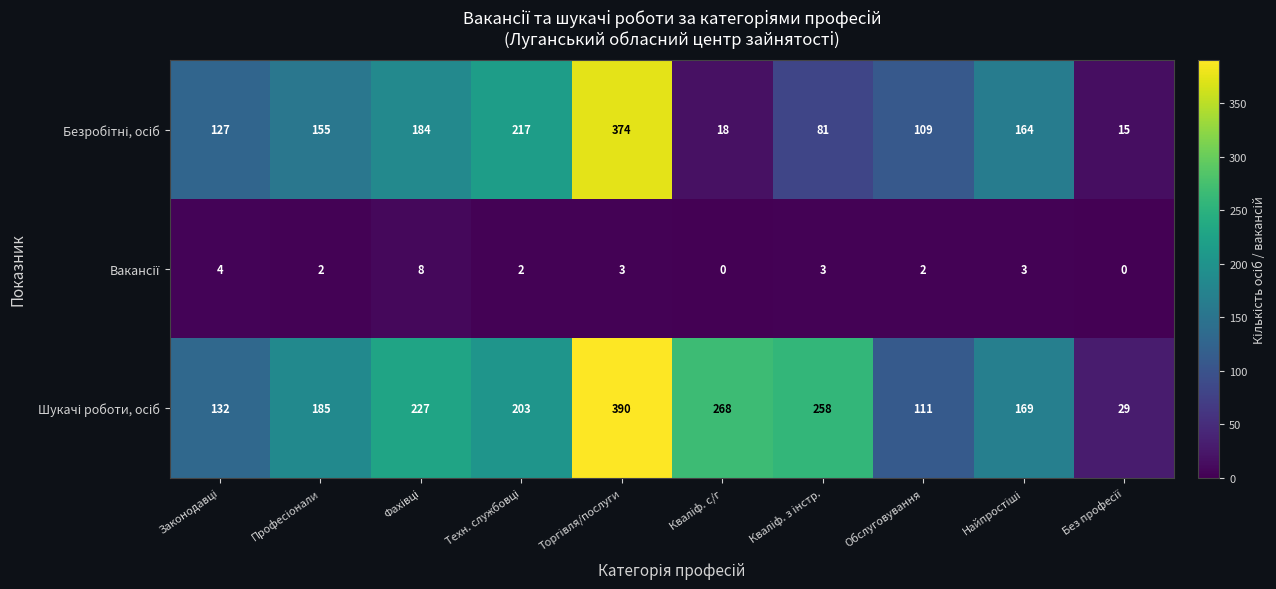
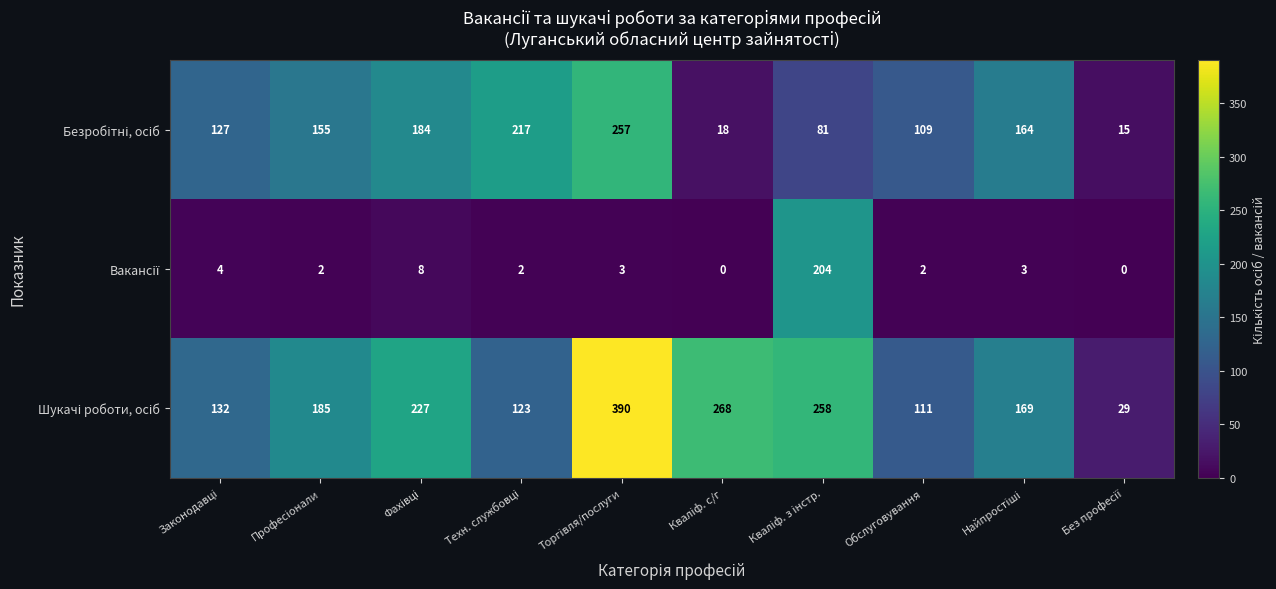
  {
    "Безробітні, осіб": {
      "Законодавці": 127,
      "Професіонали": 155,
      "Фахівці": 184,
      "Техн. службовці": 217,
-     "Торгівля/послуги": 374,
+     "Торгівля/послуги": 257,
      "Кваліф. с/г": 18,
      "Кваліф. з інстр.": 81,
      "Обслуговування": 109,
      "Найпростіші": 164,
      "Без професії": 15
    },
    "Вакансії": {
      "Законодавці": 4,
      "Професіонали": 2,
      "Фахівці": 8,
      "Техн. службовці": 2,
      "Торгівля/послуги": 3,
      "Кваліф. с/г": 0,
-     "Кваліф. з інстр.": 3,
+     "Кваліф. з інстр.": 204,
      "Обслуговування": 2,
      "Найпростіші": 3,
      "Без професії": 0
    },
    "Шукачі роботи, осіб": {
      "Законодавці": 132,
      "Професіонали": 185,
      "Фахівці": 227,
-     "Техн. службовці": 203,
+     "Техн. службовці": 123,
      "Торгівля/послуги": 390,
      "Кваліф. с/г": 268,
      "Кваліф. з інстр.": 258,
      "Обслуговування": 111,
      "Найпростіші": 169,
      "Без професії": 29
    }
  }
